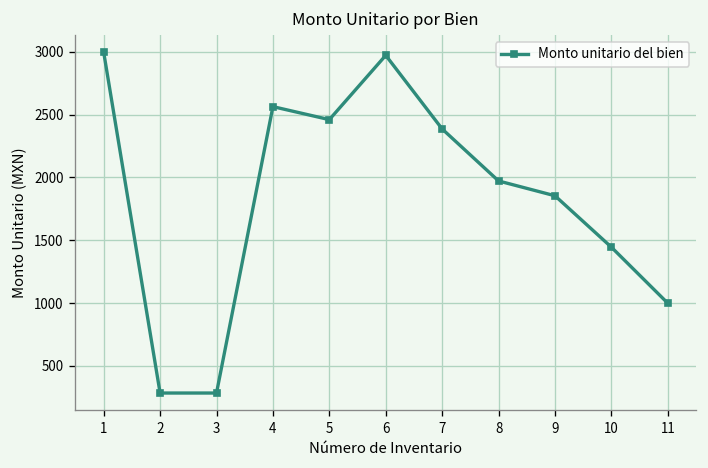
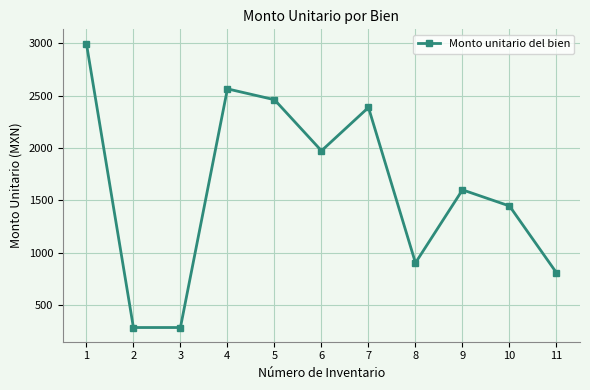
  {
    "1": 3000,
    "2": 280,
    "3": 280,
    "4": 2560,
    "5": 2460,
-   "6": 2970,
+   "6": 1970,
    "7": 2390,
-   "8": 1970,
-   "9": 1850,
+   "8": 900,
+   "9": 1600,
    "10": 1440,
-   "11": 1000
+   "11": 810
  }
